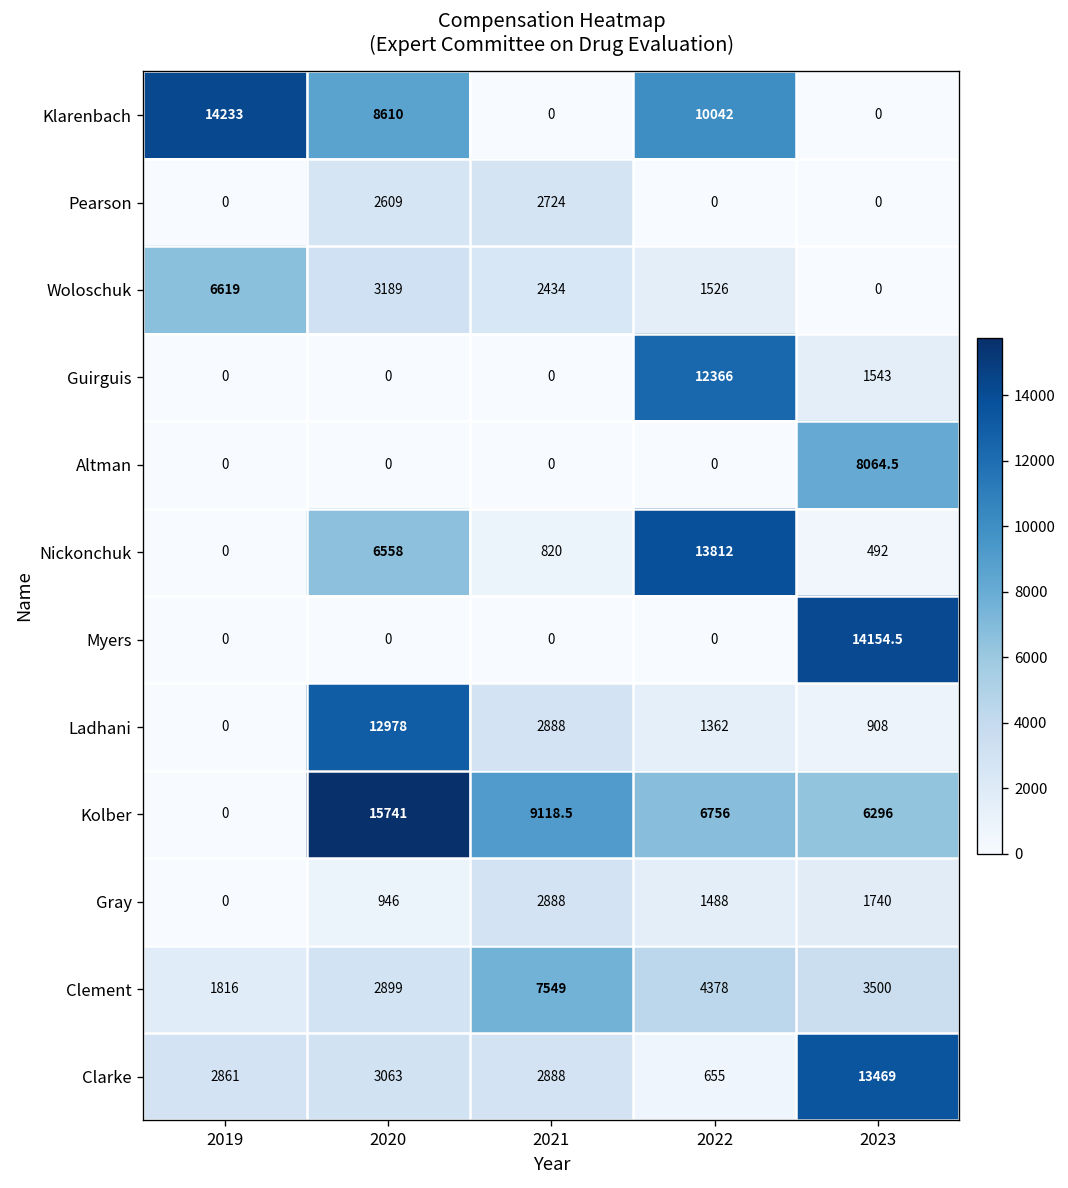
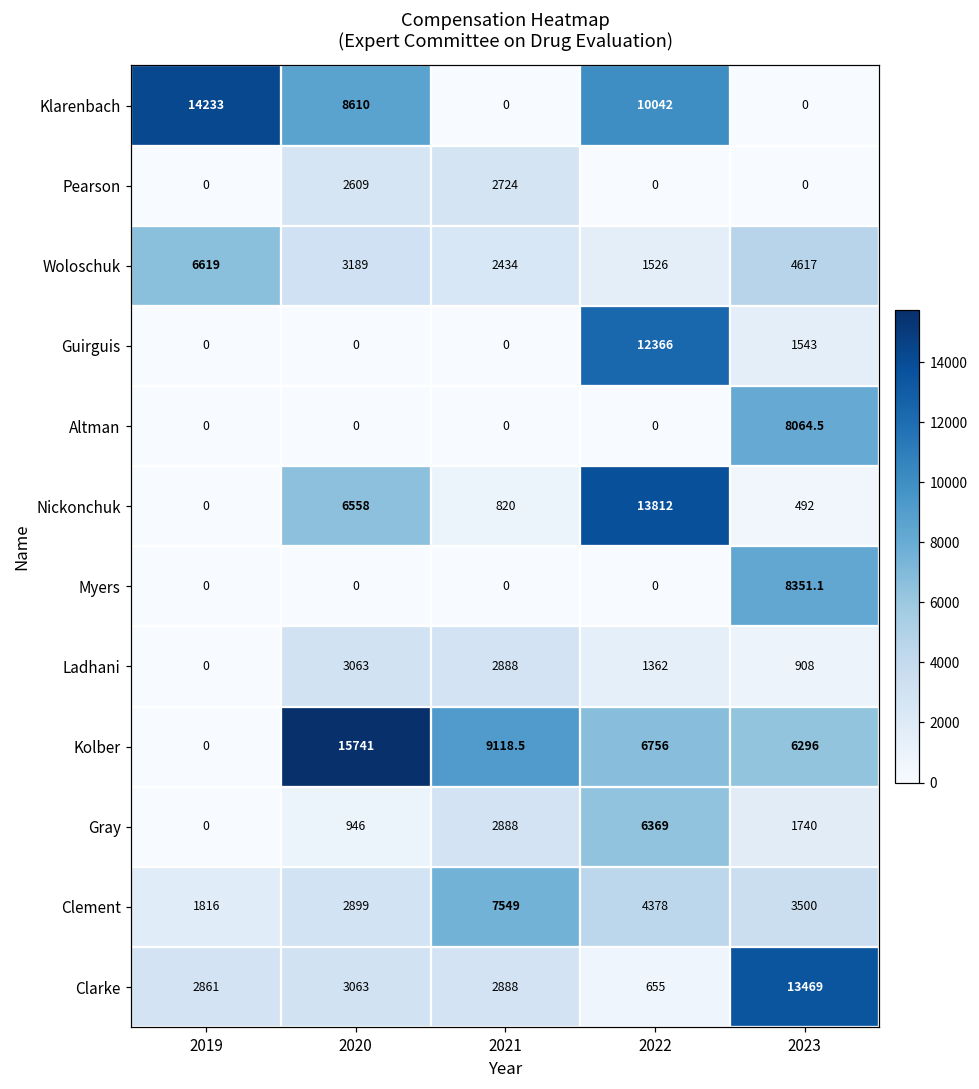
  {
    "Klarenbach": {
      "2019": 14233,
      "2020": 8610,
      "2021": 0,
      "2022": 10042,
      "2023": 0
    },
    "Pearson": {
      "2019": 0,
      "2020": 2609,
      "2021": 2724,
      "2022": 0,
      "2023": 0
    },
    "Woloschuk": {
      "2019": 6619,
      "2020": 3189,
      "2021": 2434,
      "2022": 1526,
-     "2023": 0
+     "2023": 4617
    },
    "Guirguis": {
      "2019": 0,
      "2020": 0,
      "2021": 0,
      "2022": 12366,
      "2023": 1543
    },
    "Altman": {
      "2019": 0,
      "2020": 0,
      "2021": 0,
      "2022": 0,
      "2023": 8064.5
    },
    "Nickonchuk": {
      "2019": 0,
      "2020": 6558,
      "2021": 820,
      "2022": 13812,
      "2023": 492
    },
    "Myers": {
      "2019": 0,
      "2020": 0,
      "2021": 0,
      "2022": 0,
-     "2023": 14154.5
+     "2023": 8351.1
    },
    "Ladhani": {
      "2019": 0,
-     "2020": 12978,
+     "2020": 3063,
      "2021": 2888,
      "2022": 1362,
      "2023": 908
    },
    "Kolber": {
      "2019": 0,
      "2020": 15741,
      "2021": 9118.5,
      "2022": 6756,
      "2023": 6296
    },
    "Gray": {
      "2019": 0,
      "2020": 946,
      "2021": 2888,
-     "2022": 1488,
+     "2022": 6369,
      "2023": 1740
    },
    "Clement": {
      "2019": 1816,
      "2020": 2899,
      "2021": 7549,
      "2022": 4378,
      "2023": 3500
    },
    "Clarke": {
      "2019": 2861,
      "2020": 3063,
      "2021": 2888,
      "2022": 655,
      "2023": 13469
    }
  }
